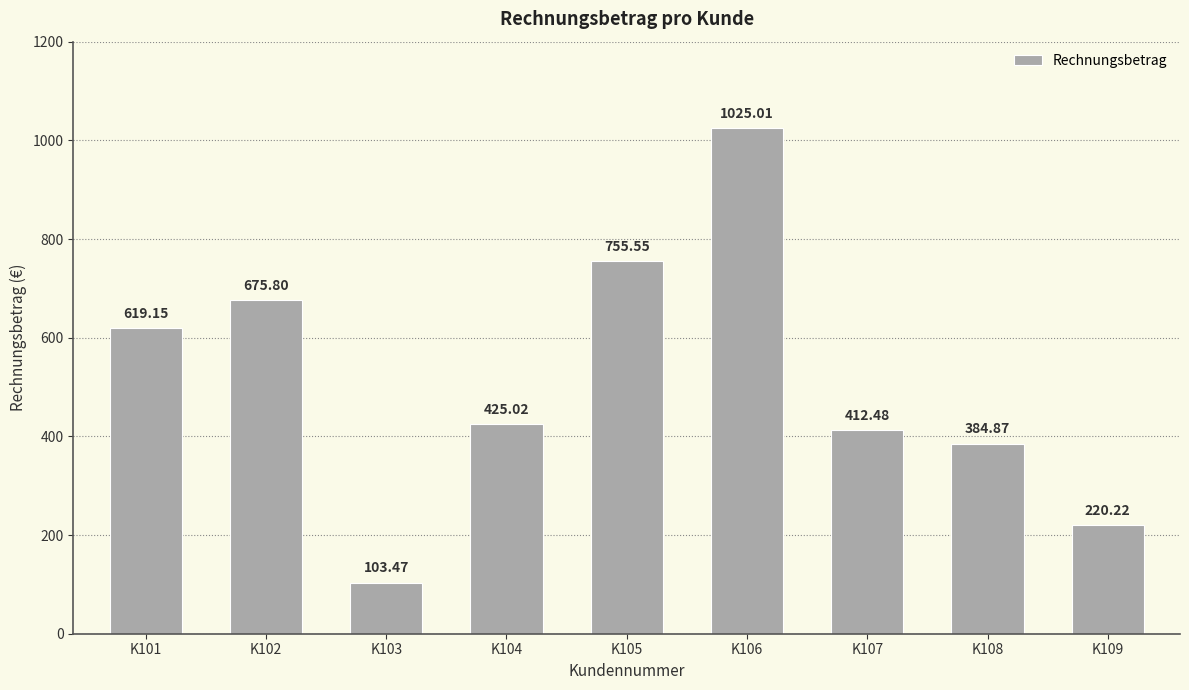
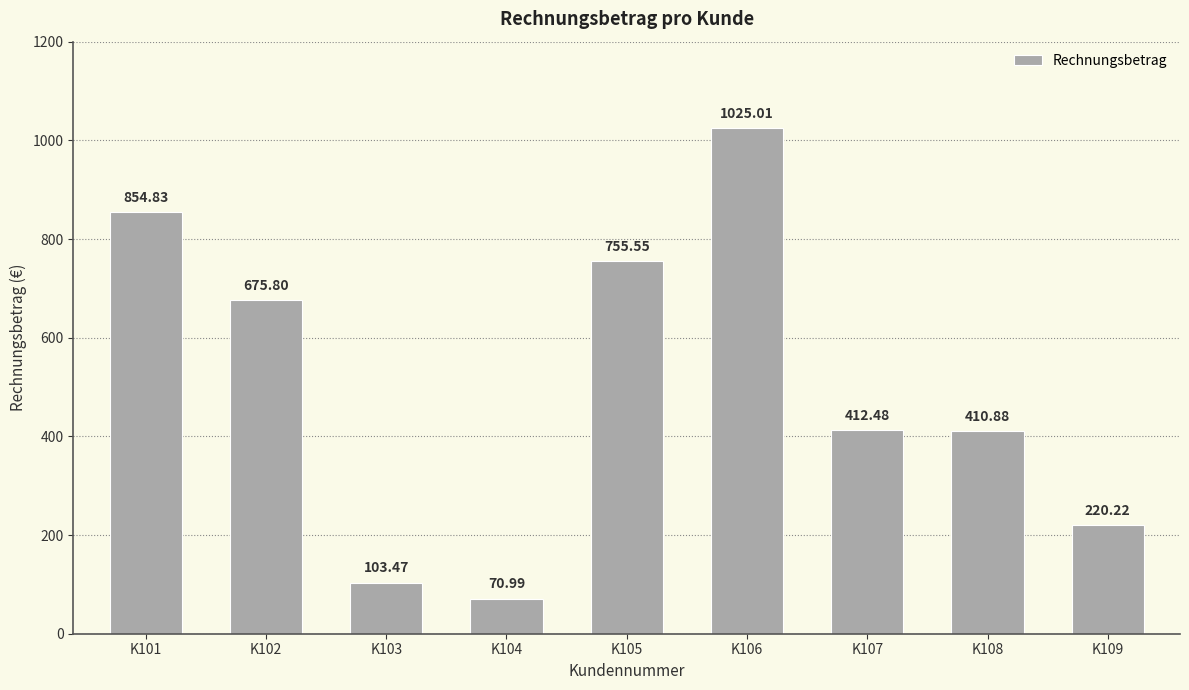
  {
-   "K101": 619.15,
+   "K101": 854.83,
    "K102": 675.80,
    "K103": 103.47,
-   "K104": 425.02,
+   "K104": 70.99,
    "K105": 755.55,
    "K106": 1025.01,
    "K107": 412.48,
-   "K108": 384.87,
+   "K108": 410.88,
    "K109": 220.22
  }
